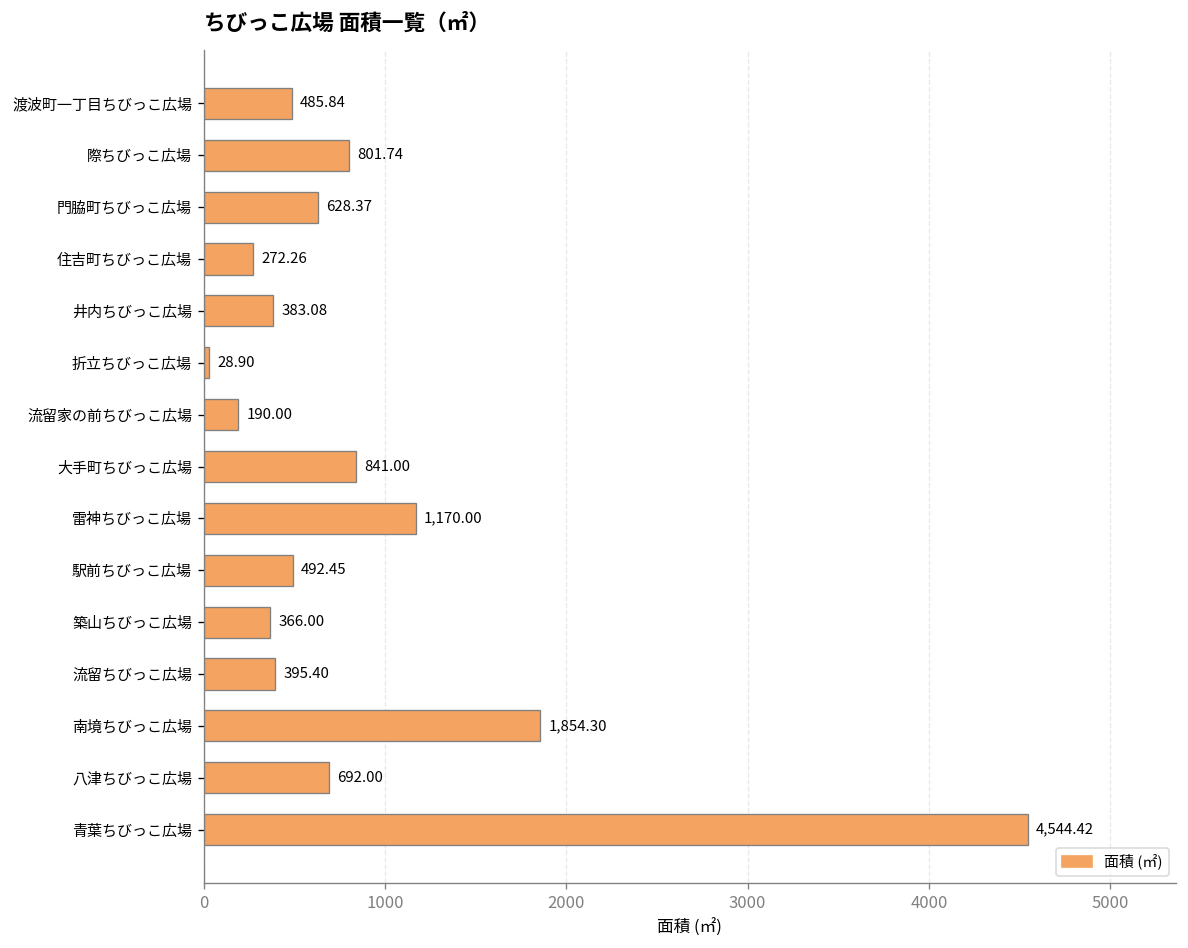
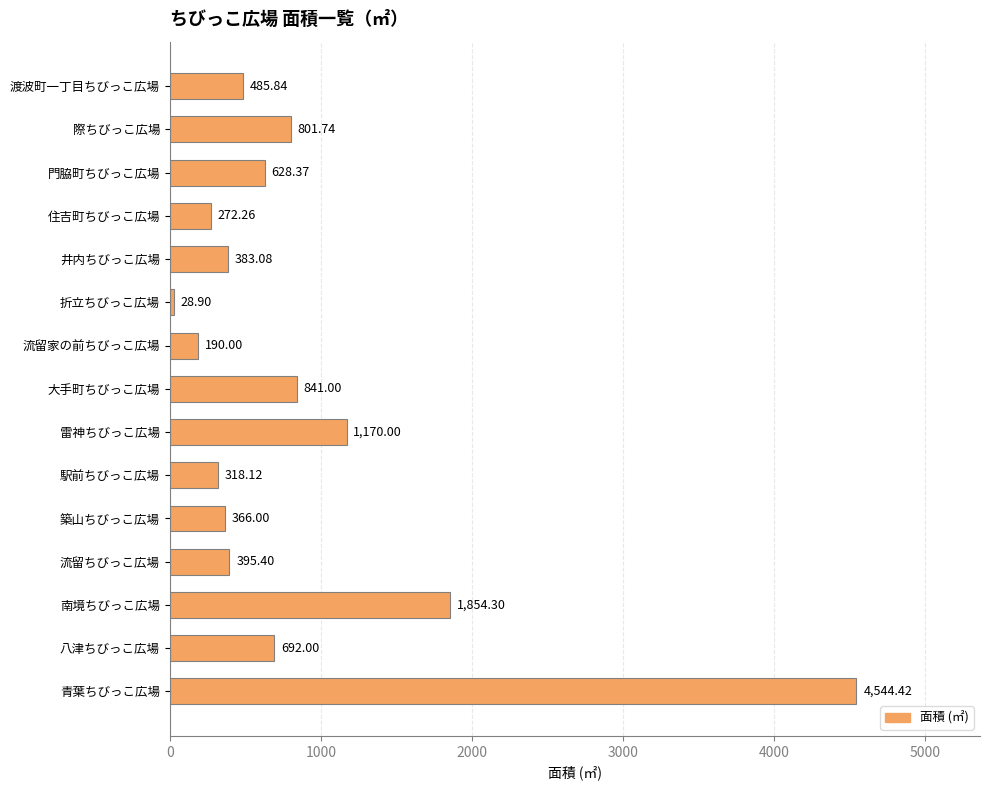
  {
    "渡波町一丁目ちびっこ広場": "485.84",
    "際ちびっこ広場": "801.74",
    "門脇町ちびっこ広場": "628.37",
    "住吉町ちびっこ広場": "272.26",
    "井内ちびっこ広場": "383.08",
    "折立ちびっこ広場": "28.90",
    "流留家の前ちびっこ広場": "190.00",
    "大手町ちびっこ広場": "841.00",
    "雷神ちびっこ広場": "1,170.00",
-   "駅前ちびっこ広場": "492.45",
+   "駅前ちびっこ広場": "318.12",
    "築山ちびっこ広場": "366.00",
    "流留ちびっこ広場": "395.40",
    "南境ちびっこ広場": "1,854.30",
    "八津ちびっこ広場": "692.00",
    "青葉ちびっこ広場": "4,544.42"
  }
